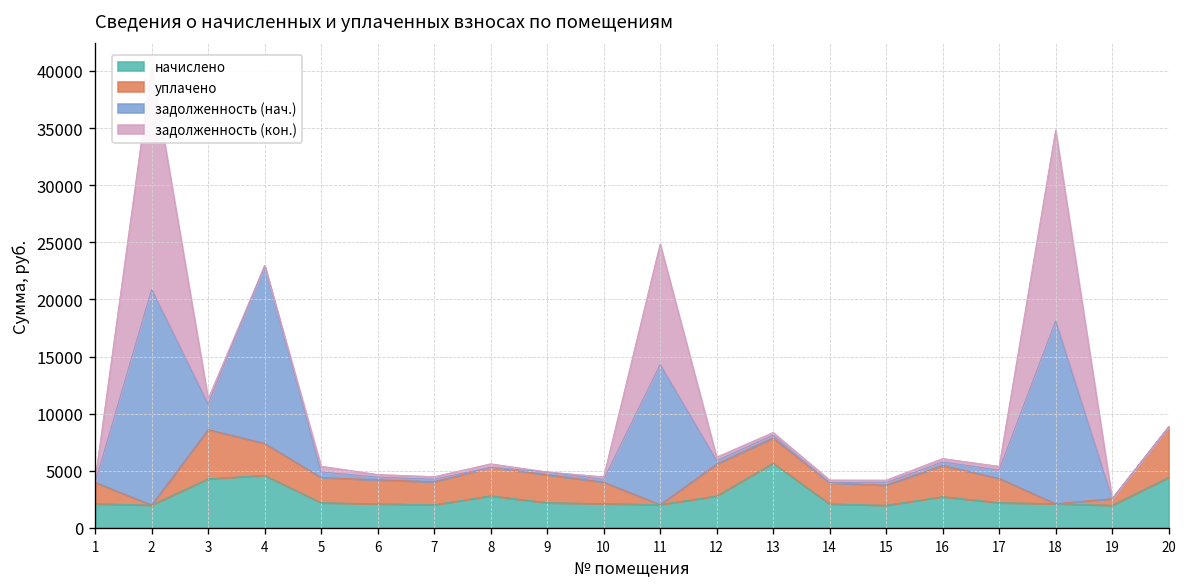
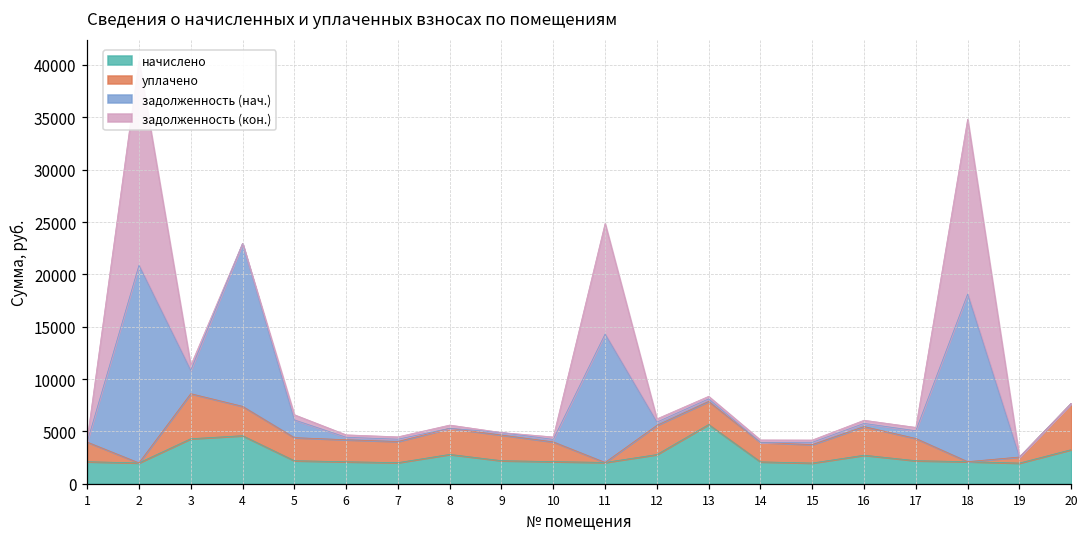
  {
    "начислено": {
      "1": 2000,
      "3": 4000,
      "4": 5000,
      "5": 2000,
      "6": 2000,
      "7": 2000,
      "8": 3000,
      "9": 2000,
      "10": 2000,
      "12": 3000,
      "13": 6000,
      "14": 2000,
      "15": 2000,
      "16": 3000,
      "17": 2000,
      "19": 2000,
-     "20": 4000
+     "20": 3000
    },
    "уплачено": {
      "3": 4000,
      "4": 3000,
      "5": 2000,
      "12": 3000,
      "16": 3000,
      "17": 2000
    },
    "задолженность (нач.)": {
      "2": 19000,
      "3": 2000,
-     "5": 0,
+     "5": 2000,
      "11": 12000,
      "12": 0,
      "16": 0,
      "17": 1000,
      "18": 16000
    },
    "задолженность (кон.)": {
      "3": 0,
      "5": 0,
      "8": 0,
      "11": 11000,
      "12": 0,
      "16": 0,
      "17": 0,
      "18": 17000
    }
  }
